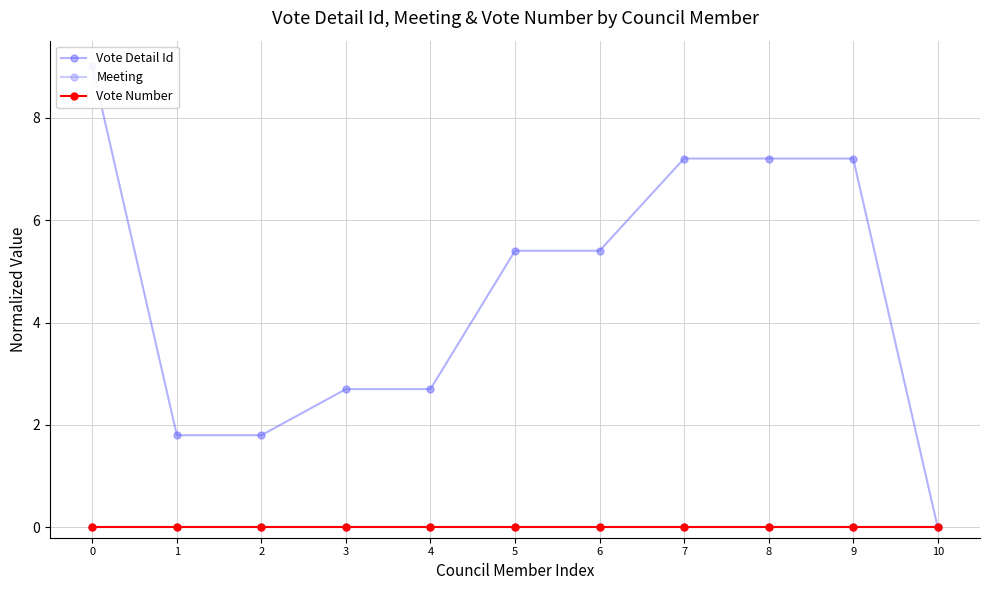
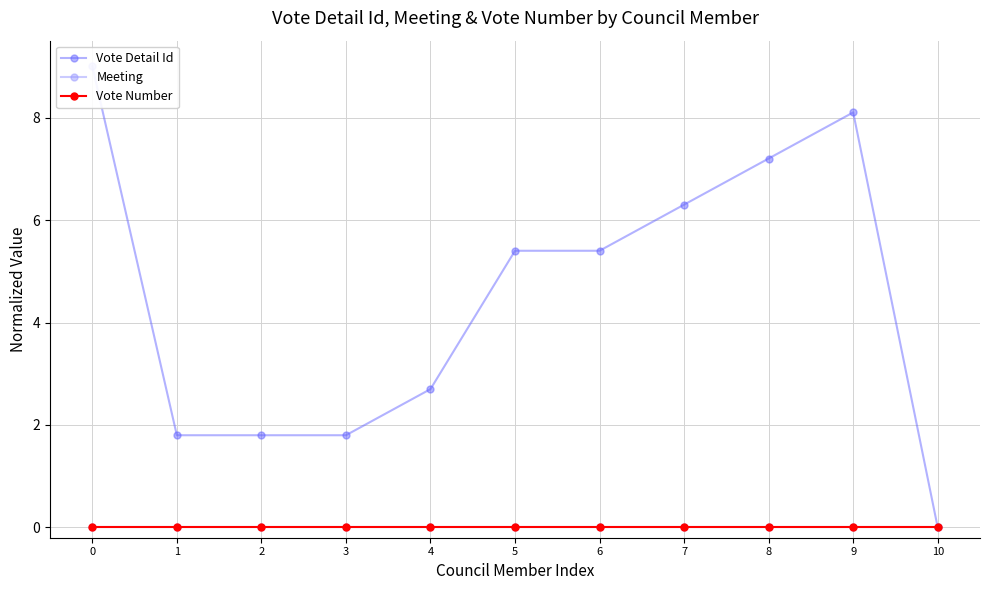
  {
    "Vote Detail Id": {
      "1": 1.8,
      "2": 1.8,
-     "3": 2.7,
+     "3": 1.8,
      "4": 2.7,
      "5": 5.4,
      "6": 5.4,
-     "7": 7.2,
+     "7": 6.3,
      "8": 7.2,
-     "9": 7.2
+     "9": 8.1
    },
    "Vote Number": {
      "0": 0.0,
      "1": 0.0,
      "2": 0.0,
      "3": 0.0,
      "4": 0.0,
      "5": 0.0,
      "6": 0.0,
      "7": 0.0,
      "8": 0.0,
      "9": 0.0
    }
  }
